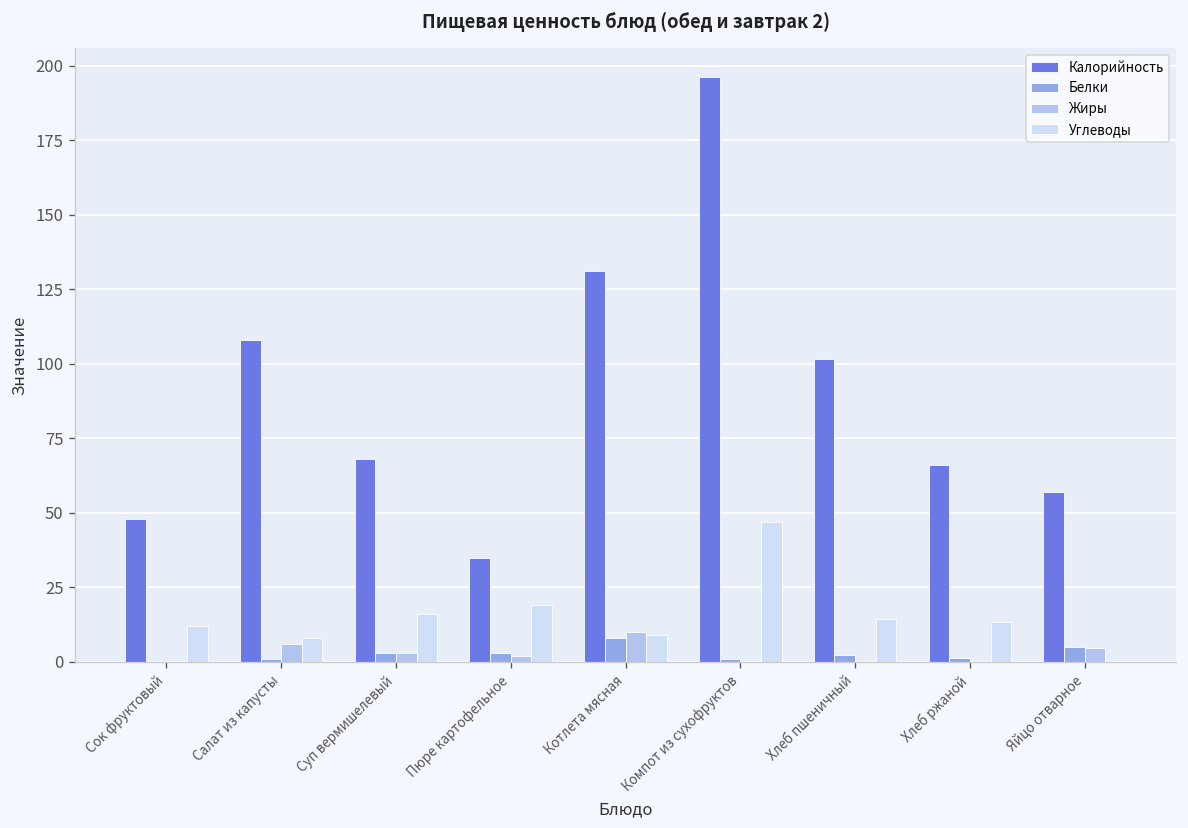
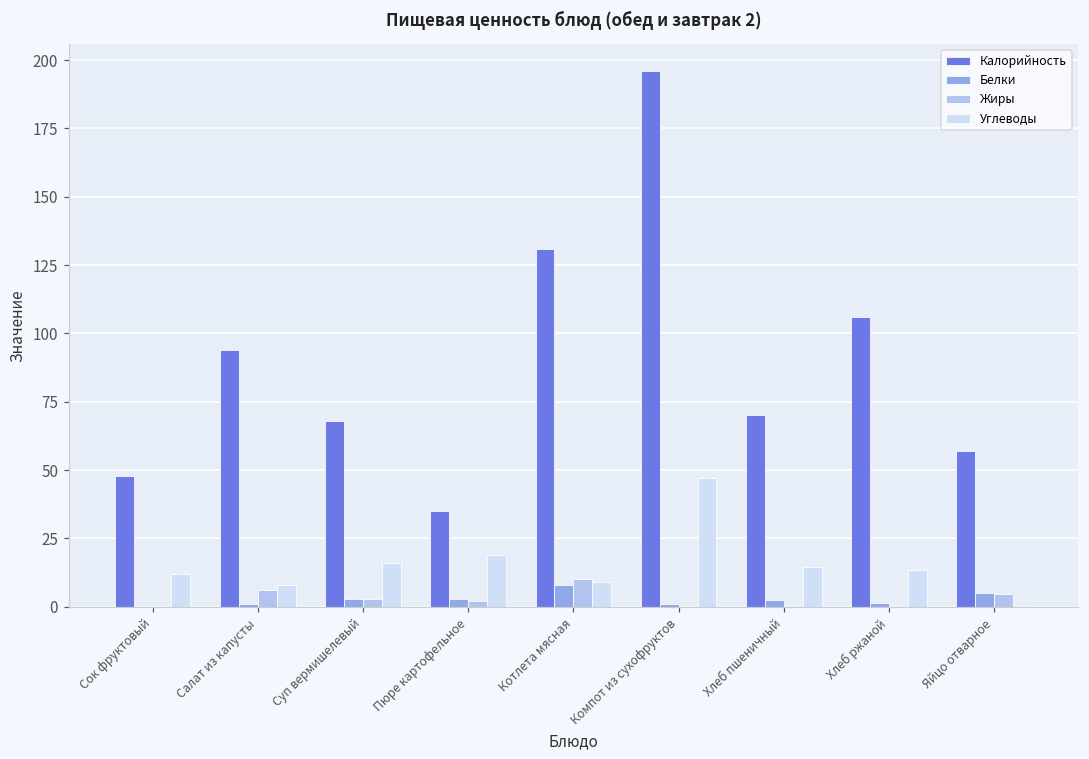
  {
    "Калорийность": {
      "Сок фруктовый": 48,
-     "Салат из капусты": 108,
+     "Салат из капусты": 94,
      "Суп вермишелевый": 68,
      "Пюре картофельное": 35,
      "Котлета мясная": 131,
      "Компот из сухофруктов": 196,
-     "Хлеб пшеничный": 102,
-     "Хлеб ржаной": 66,
+     "Хлеб пшеничный": 70,
+     "Хлеб ржаной": 106,
      "Яйцо отварное": 57
    }
  }
